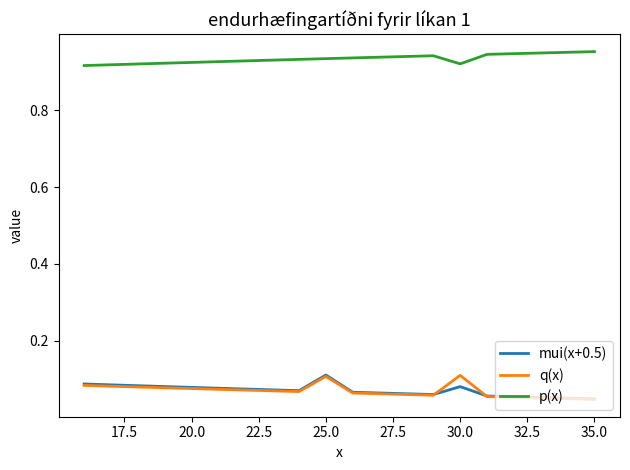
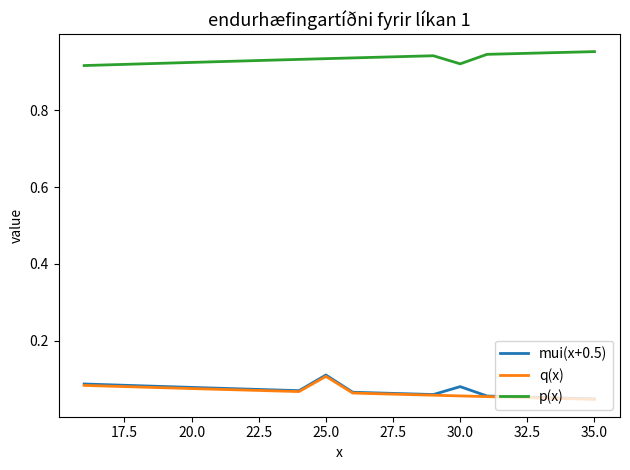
  {
    "mui(x+0.5)": {
      "30.0": 0.08
    },
    "q(x)": {
-     "30.0": 0.11
+     "30.0": 0.06
    },
    "p(x)": {
      "20.0": 0.92,
      "25.0": 0.93,
      "30.0": 0.92,
      "35.0": 0.95
    }
  }
